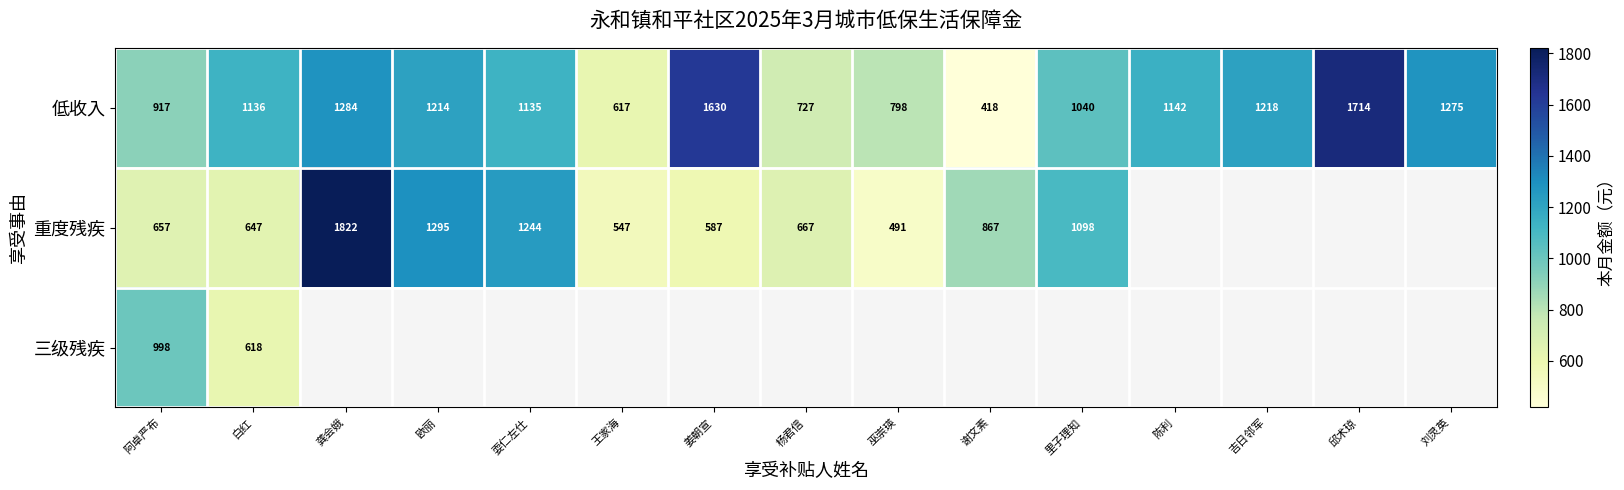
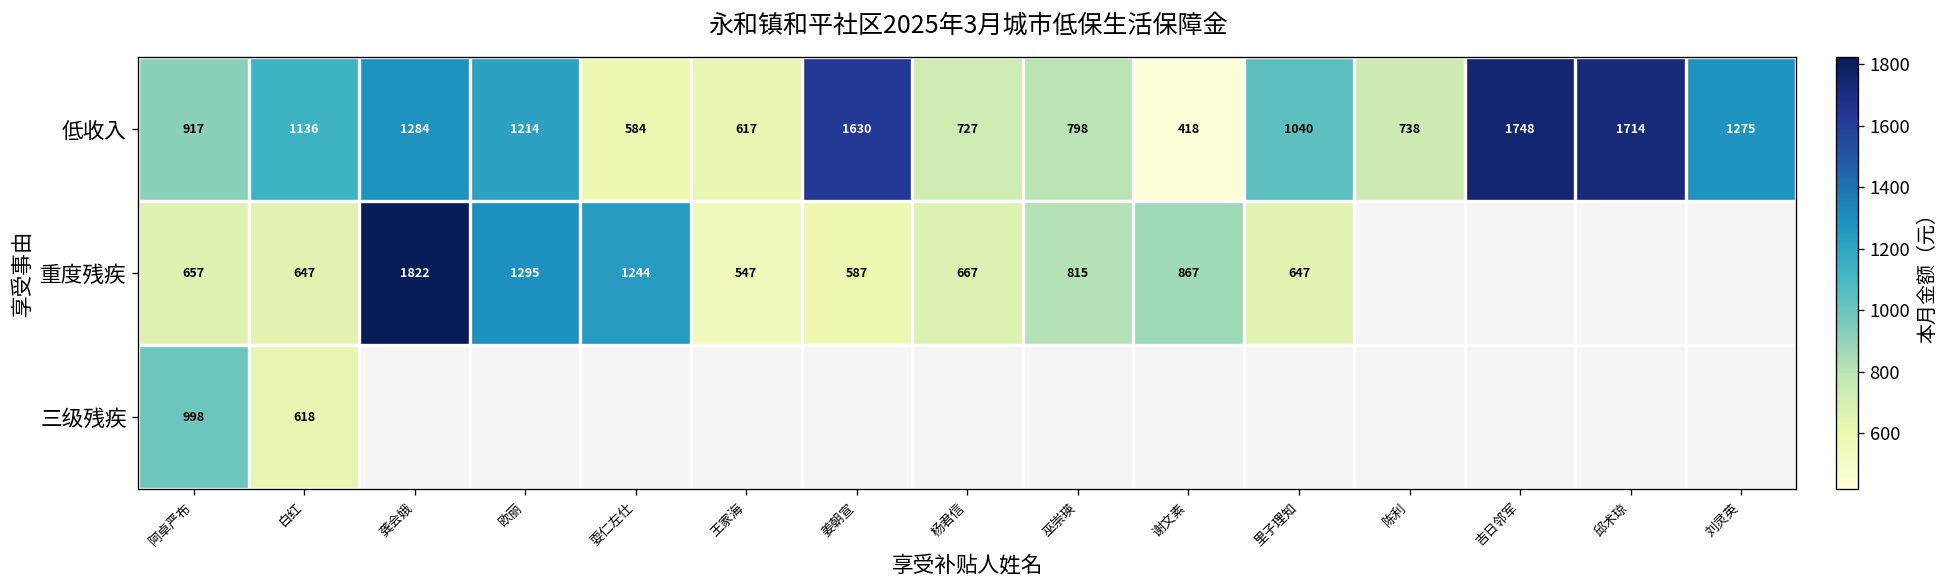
  {
    "低收入": {
      "阿卓严布": 917,
      "白红": 1136,
      "龚会娥": 1284,
      "欧丽": 1214,
-     "耍仁左仕": 1135,
+     "耍仁左仕": 584,
      "王家海": 617,
      "姜朝宣": 1630,
      "杨君信": 727,
      "巫崇瑛": 798,
      "谢文素": 418,
      "里子理知": 1040,
-     "陈利": 1142,
-     "吉日邻军": 1218,
+     "陈利": 738,
+     "吉日邻军": 1748,
      "邱术琼": 1714,
      "刘灵英": 1275
    },
    "重度残疾": {
      "阿卓严布": 657,
      "白红": 647,
      "龚会娥": 1822,
      "欧丽": 1295,
      "耍仁左仕": 1244,
      "王家海": 547,
      "姜朝宣": 587,
      "杨君信": 667,
-     "巫崇瑛": 491,
+     "巫崇瑛": 815,
      "谢文素": 867,
-     "里子理知": 1098
+     "里子理知": 647
    },
    "三级残疾": {
      "阿卓严布": 998,
      "白红": 618
    }
  }
